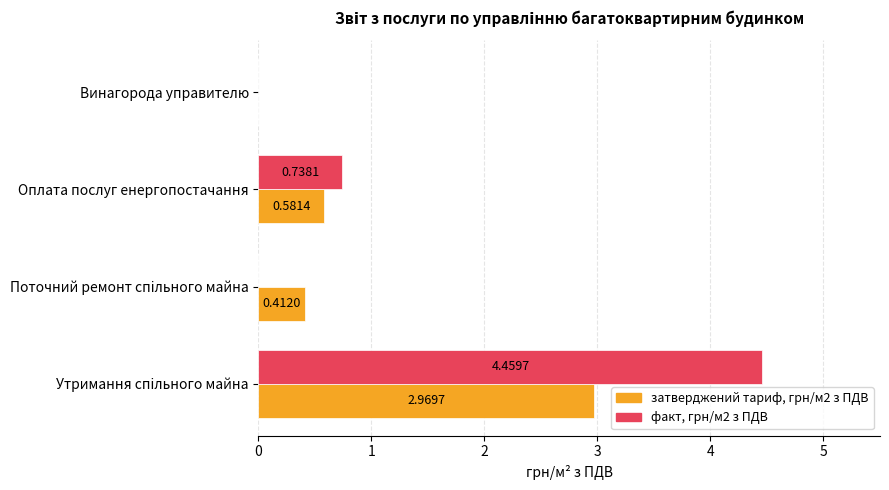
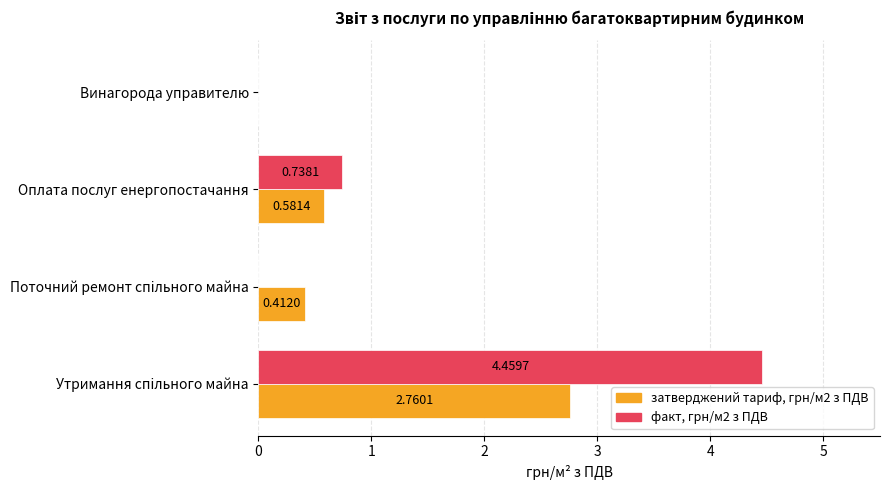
  {
    "затверджений тариф, грн/м2 з ПДВ": {
      "Оплата послуг енергопостачання": 0.5814,
      "Поточний ремонт спільного майна": 0.4120,
-     "Утримання спільного майна": 2.9697
+     "Утримання спільного майна": 2.7601
    },
    "факт, грн/м2 з ПДВ": {
      "Оплата послуг енергопостачання": 0.7381,
      "Утримання спільного майна": 4.4597
    }
  }
